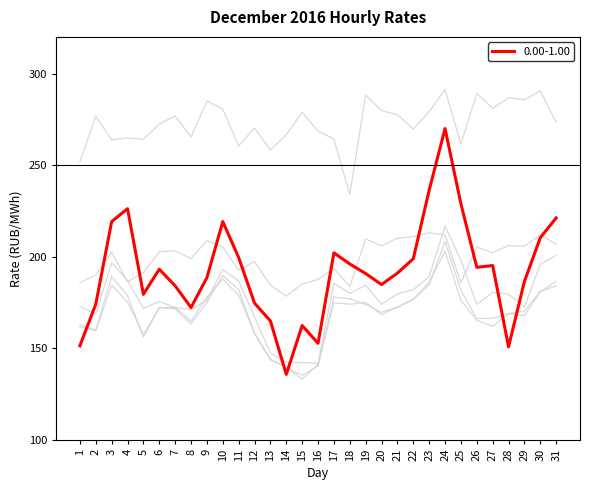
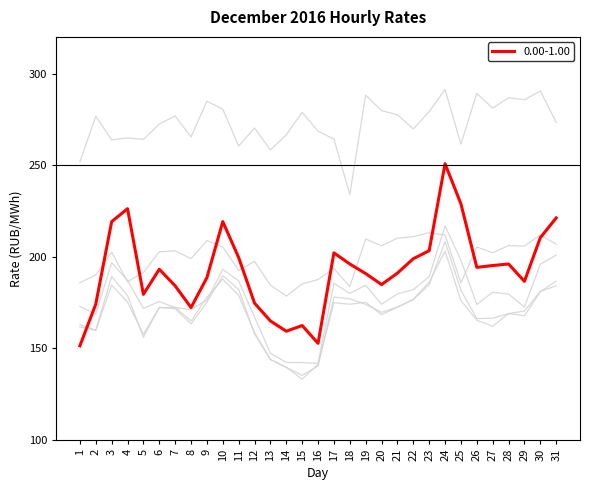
  {
    "0.00-1.00": {
      "1": 151,
      "2": 174,
      "3": 219,
      "4": 226,
      "5": 179,
      "6": 193,
      "7": 184,
      "9": 189,
      "10": 219,
      "11": 200,
      "12": 175,
      "13": 165,
-     "14": 136,
+     "14": 159,
      "15": 162,
      "16": 153,
      "17": 202,
      "18": 196,
      "19": 191,
      "20": 185,
      "21": 191,
      "22": 199,
-     "23": 236,
-     "24": 270,
+     "23": 203,
+     "24": 251,
      "25": 229,
      "26": 194,
      "27": 195,
-     "28": 151,
+     "28": 196,
      "29": 187,
      "30": 210,
      "31": 221
    }
  }
